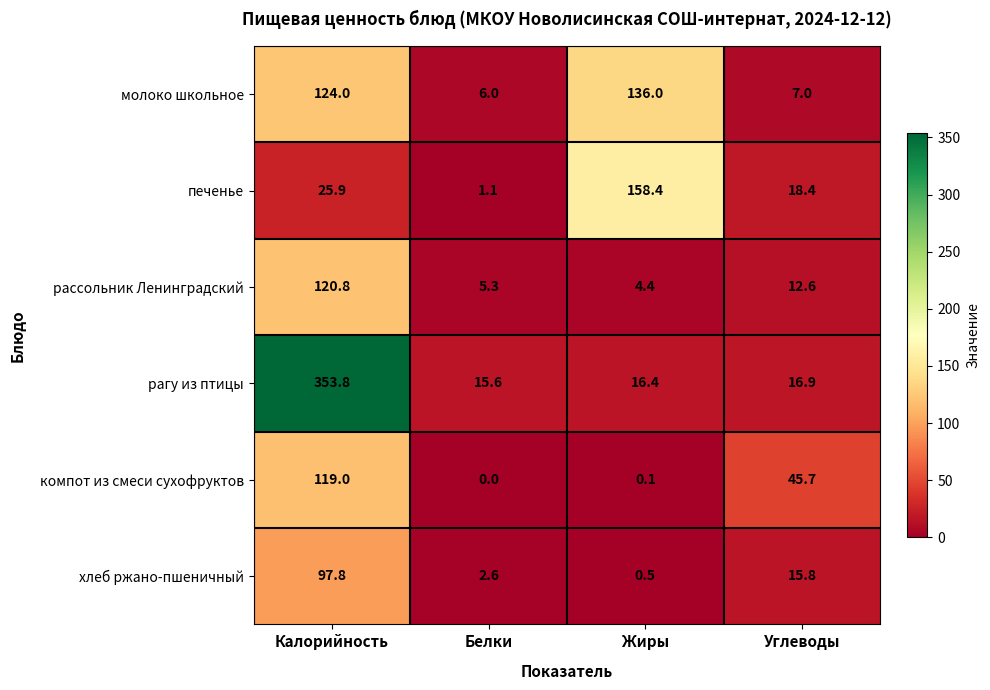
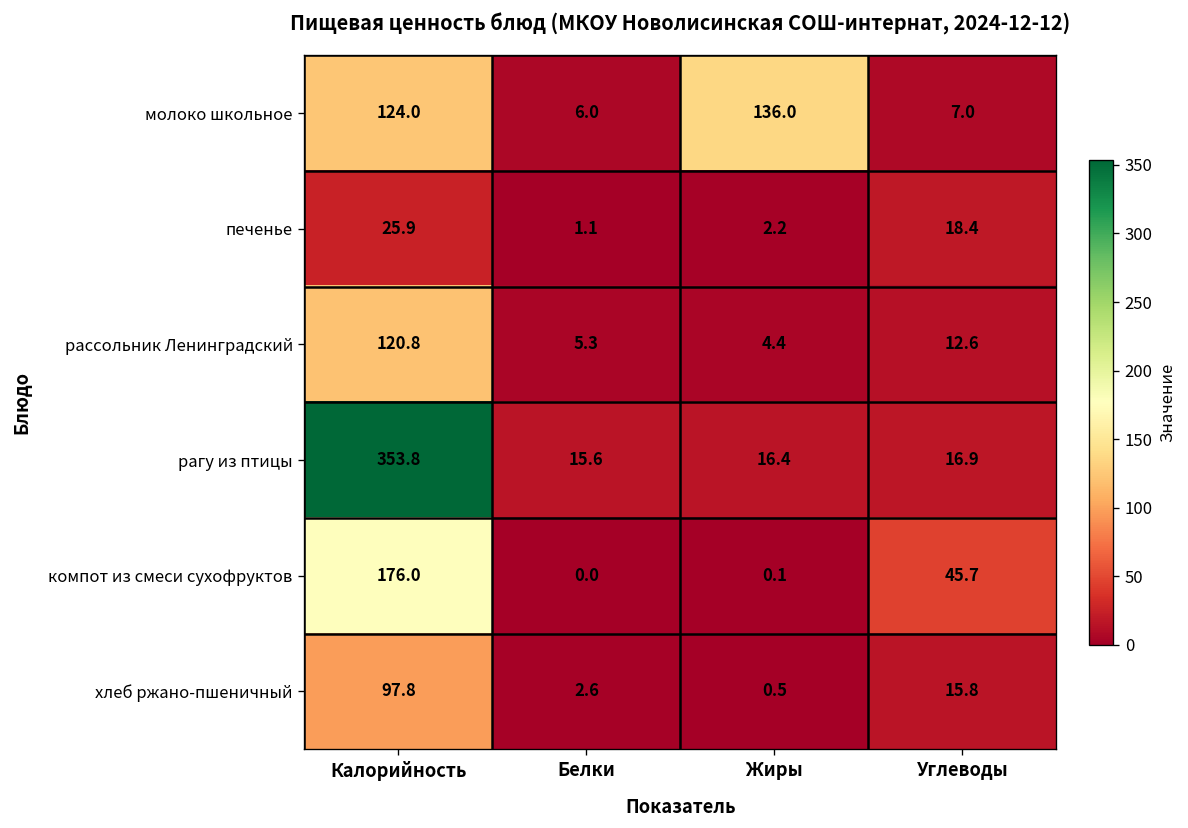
  {
    "молоко школьное": {
      "Калорийность": 124.0,
      "Белки": 6.0,
      "Жиры": 136.0,
      "Углеводы": 7.0
    },
    "печенье": {
      "Калорийность": 25.9,
      "Белки": 1.1,
-     "Жиры": 158.4,
+     "Жиры": 2.2,
      "Углеводы": 18.4
    },
    "рассольник Ленинградский": {
      "Калорийность": 120.8,
      "Белки": 5.3,
      "Жиры": 4.4,
      "Углеводы": 12.6
    },
    "рагу из птицы": {
      "Калорийность": 353.8,
      "Белки": 15.6,
      "Жиры": 16.4,
      "Углеводы": 16.9
    },
    "компот из смеси сухофруктов": {
-     "Калорийность": 119.0,
+     "Калорийность": 176.0,
      "Белки": 0.0,
      "Жиры": 0.1,
      "Углеводы": 45.7
    },
    "хлеб ржано-пшеничный": {
      "Калорийность": 97.8,
      "Белки": 2.6,
      "Жиры": 0.5,
      "Углеводы": 15.8
    }
  }
